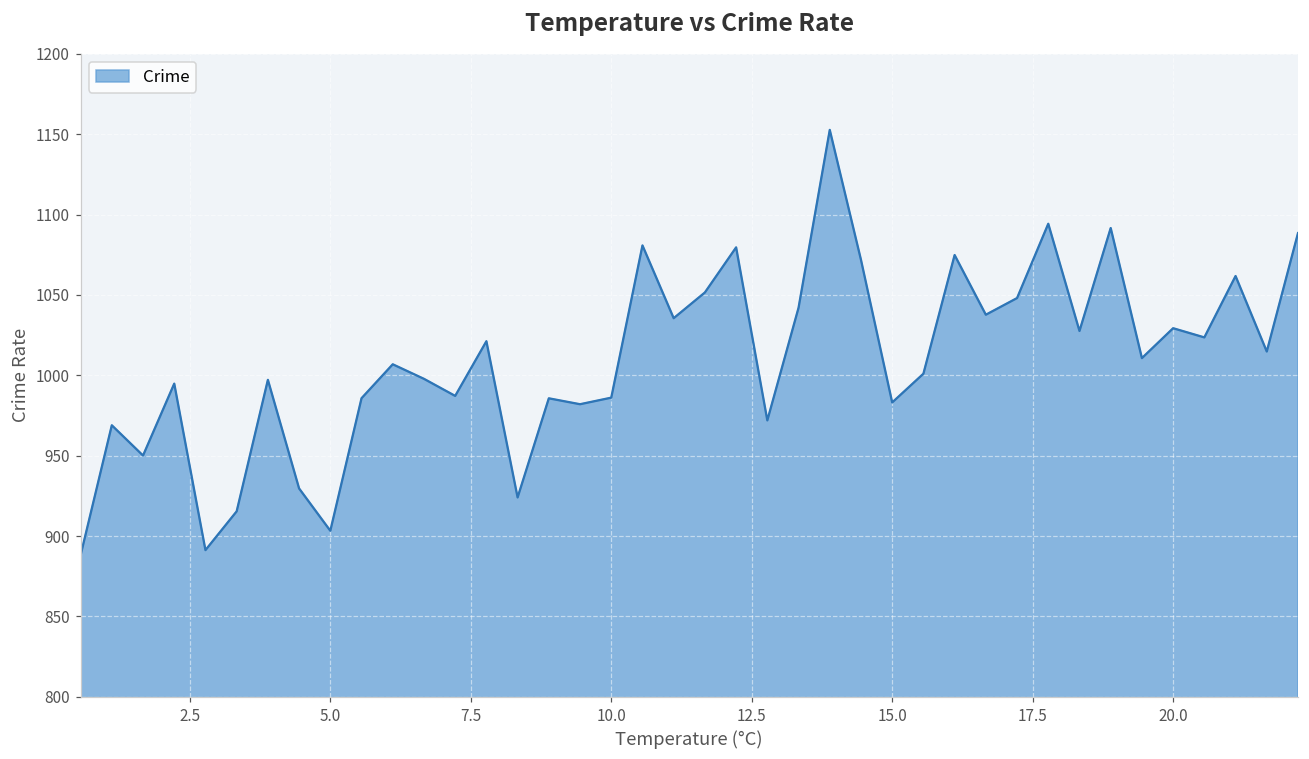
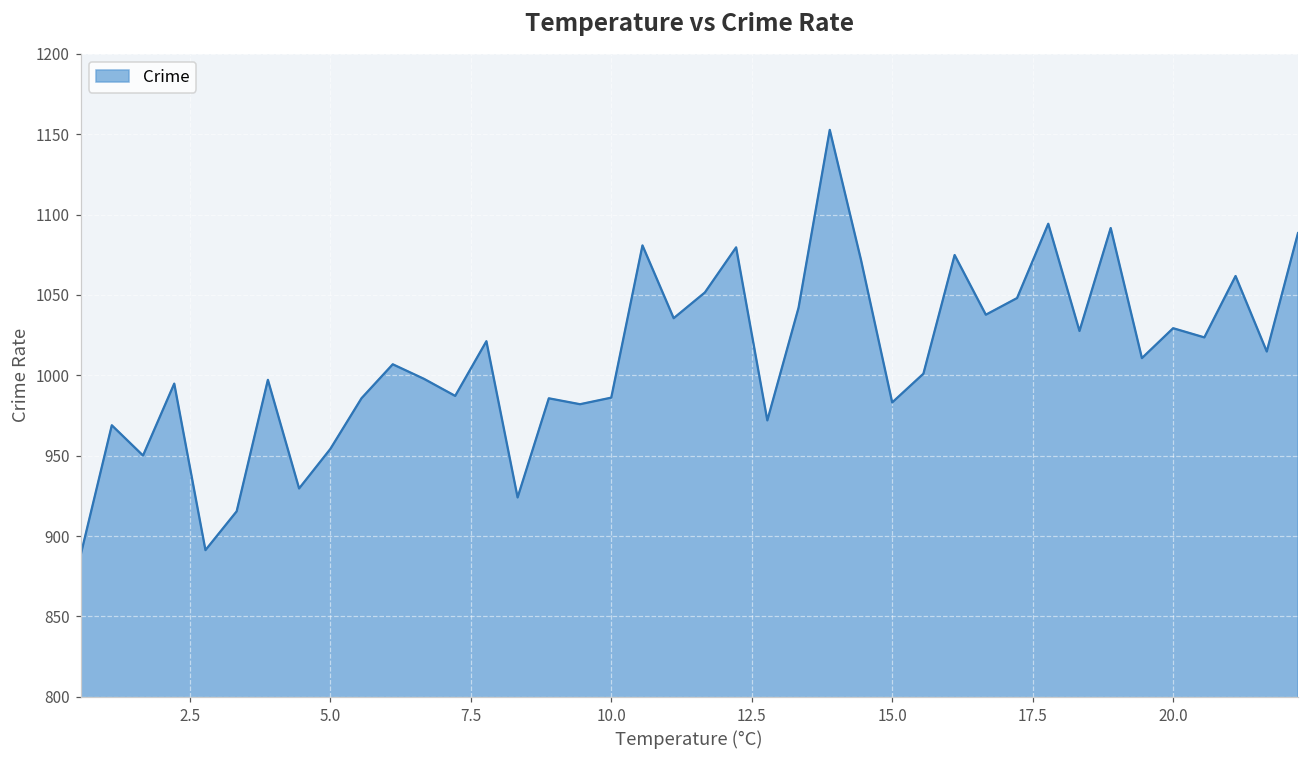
  {
-   "5.0": 903,
+   "5.0": 954,
    "10.0": 986,
    "15.0": 983,
    "20.0": 1029
  }
